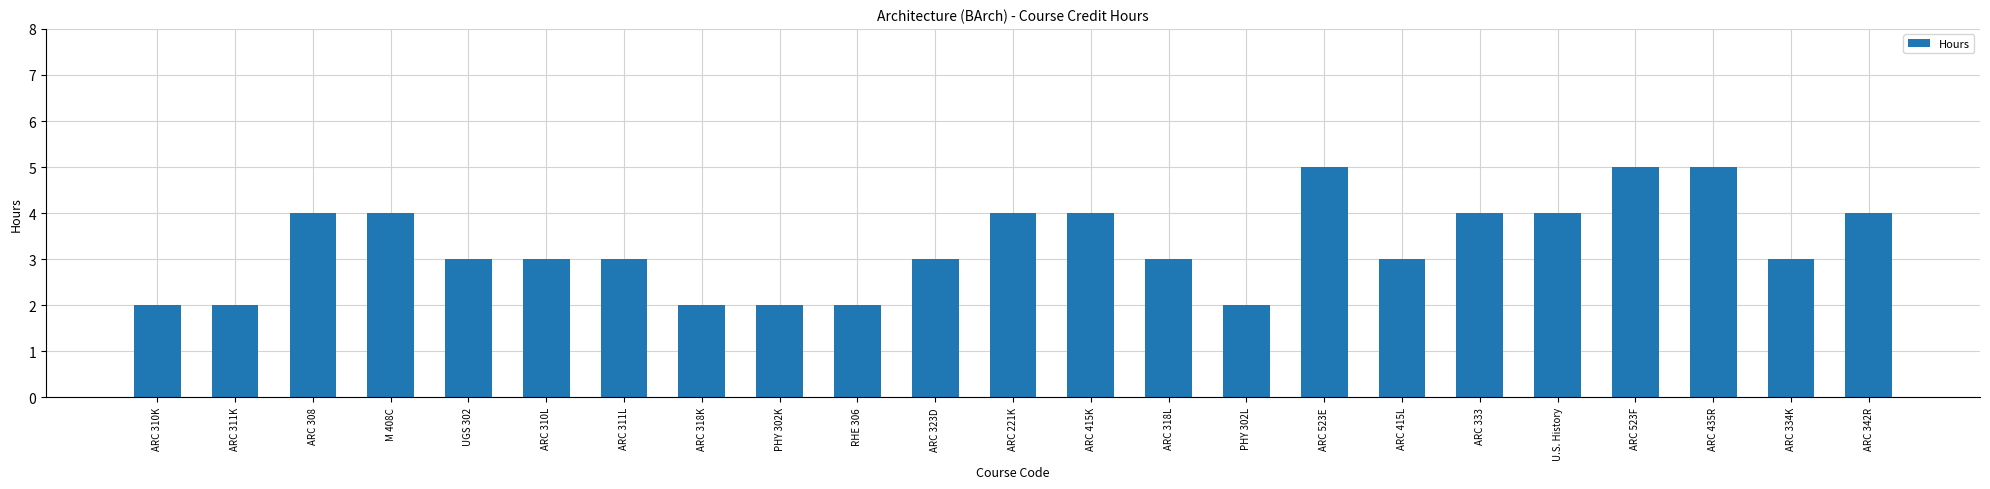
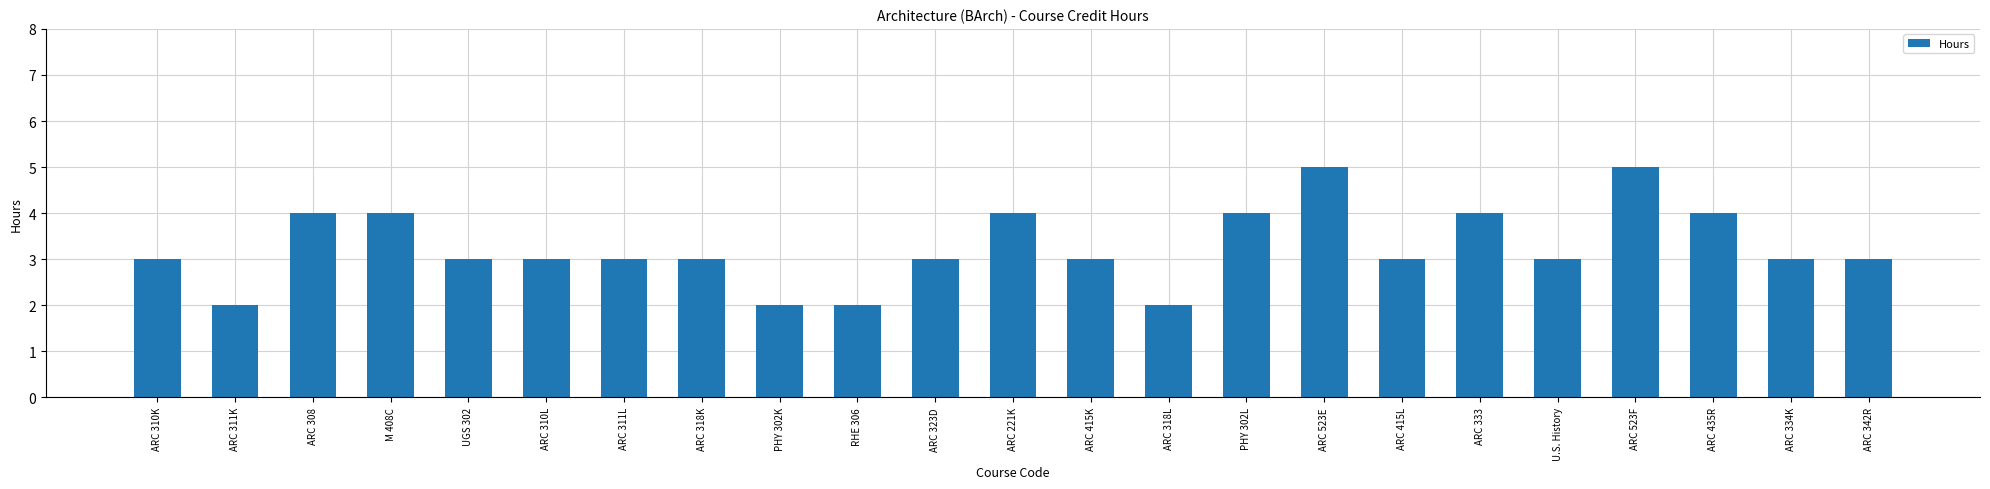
  {
-   "ARC 310K": 2,
+   "ARC 310K": 3,
    "ARC 311K": 2,
    "ARC 308": 4,
    "M 408C": 4,
    "UGS 302": 3,
    "ARC 310L": 3,
    "ARC 311L": 3,
-   "ARC 318K": 2,
+   "ARC 318K": 3,
    "PHY 302K": 2,
    "RHE 306": 2,
    "ARC 323D": 3,
    "ARC 221K": 4,
-   "ARC 415K": 4,
-   "ARC 318L": 3,
-   "PHY 302L": 2,
+   "ARC 415K": 3,
+   "ARC 318L": 2,
+   "PHY 302L": 4,
    "ARC 523E": 5,
    "ARC 415L": 3,
    "ARC 333": 4,
-   "U.S. History": 4,
+   "U.S. History": 3,
    "ARC 523F": 5,
-   "ARC 435R": 5,
+   "ARC 435R": 4,
    "ARC 334K": 3,
-   "ARC 342R": 4
+   "ARC 342R": 3
  }
